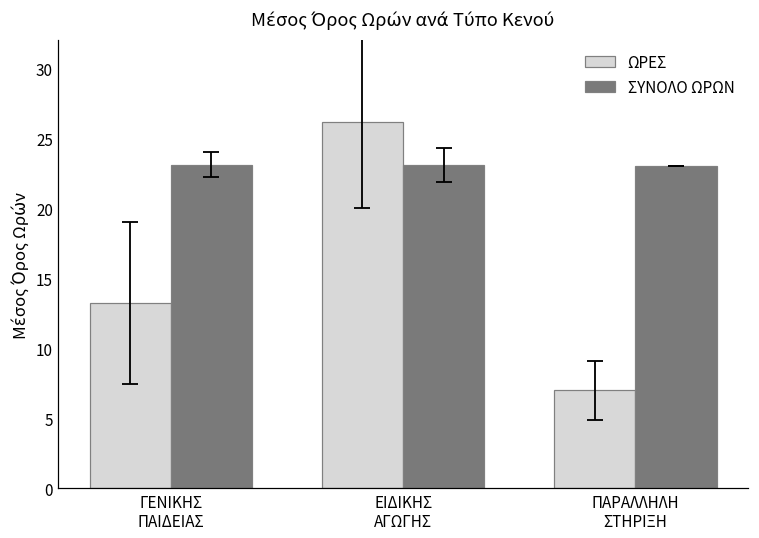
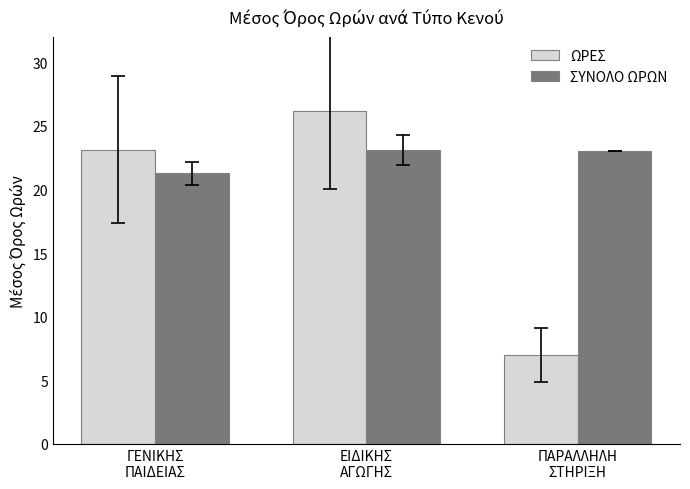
  {
    "ΩΡΕΣ": {
-     "ΓΕΝΙΚΗΣ ΠΑΙΔΕΙΑΣ": 13.2,
+     "ΓΕΝΙΚΗΣ ΠΑΙΔΕΙΑΣ": 23.1,
      "ΕΙΔΙΚΗΣ ΑΓΩΓΗΣ": 26.1,
      "ΠΑΡΑΛΛΗΛΗ ΣΤΗΡΙΞΗ": 7.0
    },
    "ΣΥΝΟΛΟ ΩΡΩΝ": {
-     "ΓΕΝΙΚΗΣ ΠΑΙΔΕΙΑΣ": 23.1,
+     "ΓΕΝΙΚΗΣ ΠΑΙΔΕΙΑΣ": 21.3,
      "ΕΙΔΙΚΗΣ ΑΓΩΓΗΣ": 23.1,
      "ΠΑΡΑΛΛΗΛΗ ΣΤΗΡΙΞΗ": 23.0
    }
  }
